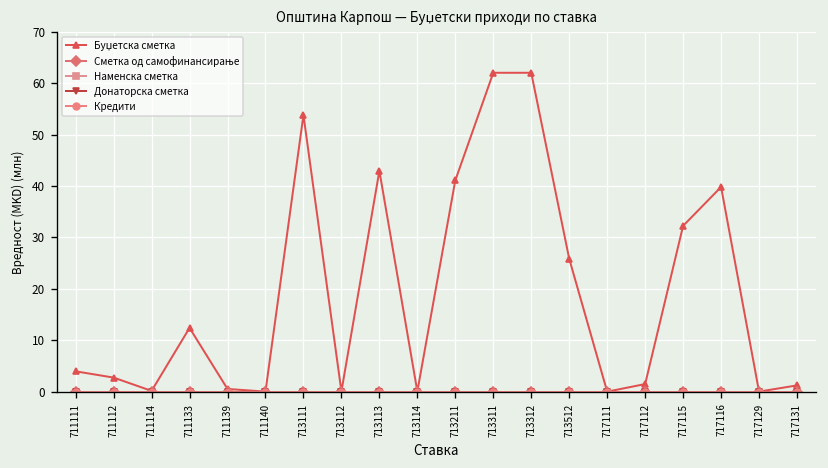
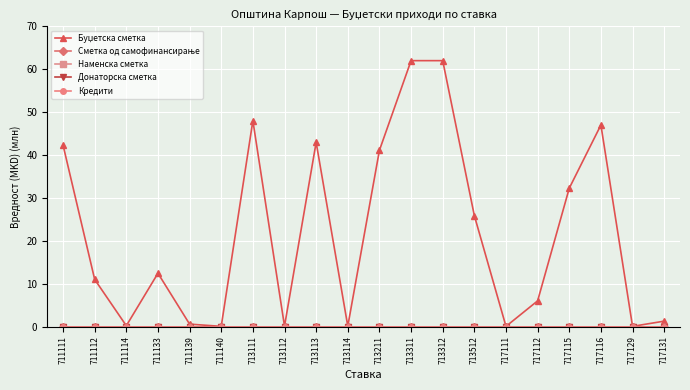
  {
    "Буџетска сметка": {
-     "711111": 4,
-     "711112": 3,
+     "711111": 42,
+     "711112": 11,
      "711133": 12,
-     "713111": 54,
+     "713111": 48,
      "713113": 43,
      "713211": 41,
      "713311": 62,
      "713312": 62,
      "713512": 26,
-     "717112": 2,
+     "717112": 6,
      "717115": 32,
-     "717116": 40,
+     "717116": 47,
      "717131": 1
    },
    "Кредити": {
      "711111": 0,
      "711112": 0,
      "711133": 0,
      "713111": 0,
      "713113": 0,
      "713211": 0,
      "713311": 0,
      "713312": 0,
      "713512": 0,
      "717112": 0,
      "717115": 0,
      "717116": 0,
      "717131": 0
    }
  }
